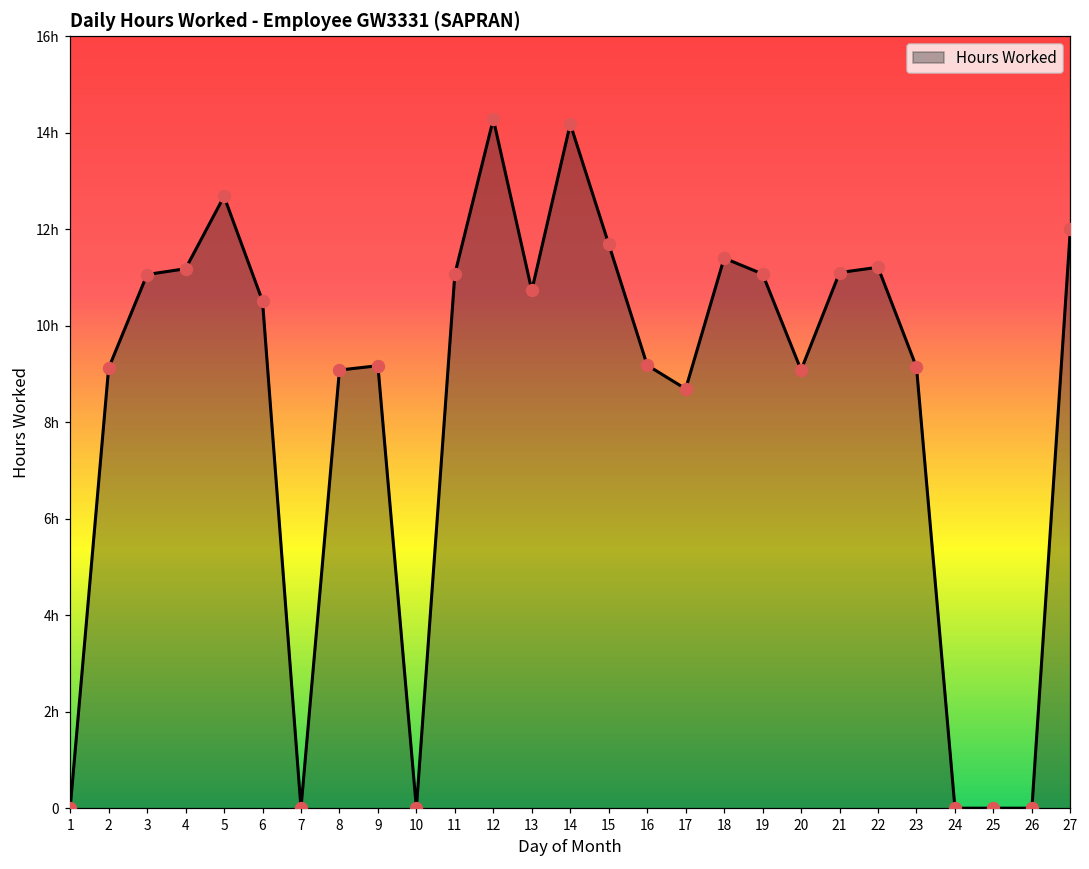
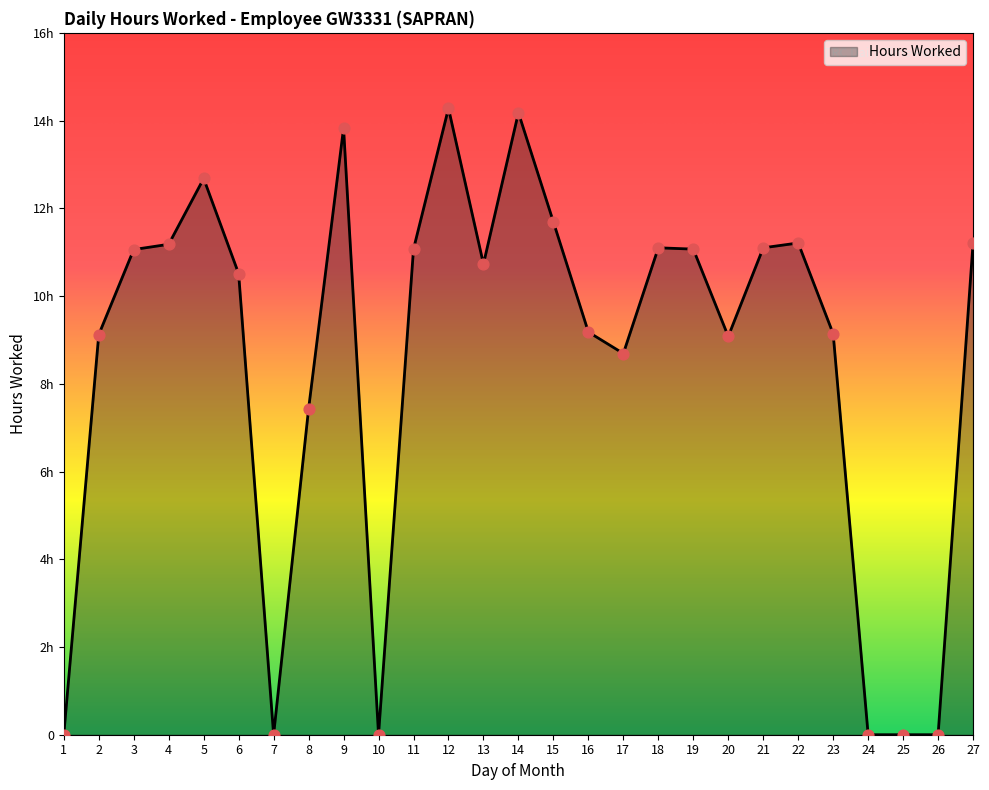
  {
    "1": "0.0h",
    "2": "9.1h",
    "3": "11.1h",
    "4": "11.2h",
    "5": "12.7h",
    "6": "10.5h",
    "7": "0.0h",
-   "8": "9.1h",
-   "9": "9.2h",
+   "8": "7.4h",
+   "9": "13.8h",
    "10": "0.0h",
    "11": "11.1h",
    "12": "14.3h",
    "13": "10.7h",
    "14": "14.2h",
    "15": "11.7h",
    "16": "9.2h",
    "17": "8.7h",
-   "18": "11.4h",
+   "18": "11.1h",
    "19": "11.1h",
    "20": "9.1h",
    "21": "11.1h",
    "22": "11.2h",
    "23": "9.1h",
    "24": "0.0h",
    "25": "0.0h",
    "26": "0.0h",
-   "27": "12.0h"
+   "27": "11.2h"
  }
